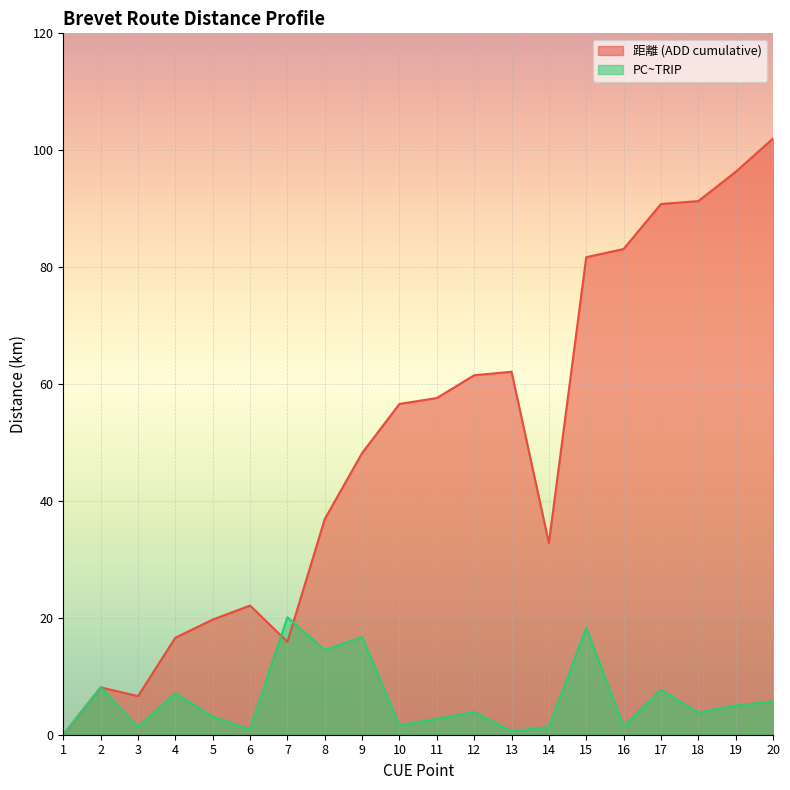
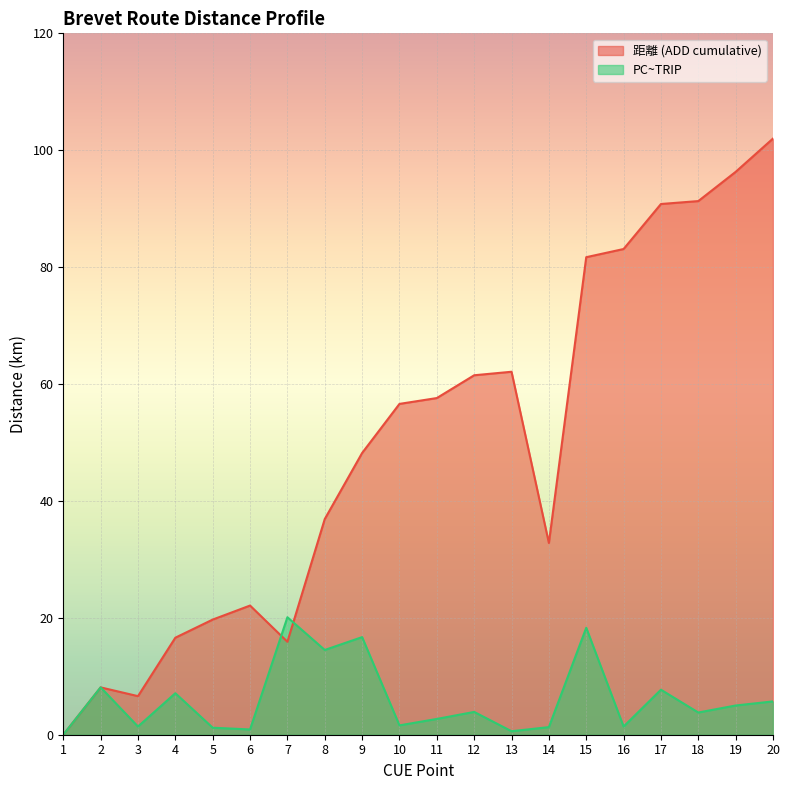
  {
    "距離 (ADD cumulative)": {
      "3": 7,
      "4": 17,
      "5": 20,
      "6": 22,
      "7": 16,
      "8": 37,
      "9": 48,
      "10": 57,
      "11": 58,
      "12": 62,
      "13": 62,
      "14": 33,
      "15": 82,
      "16": 83,
      "17": 91,
      "18": 91,
      "19": 96,
      "20": 102
    },
    "PC~TRIP": {
      "3": 1,
      "4": 7,
-     "5": 3,
+     "5": 1,
      "6": 1,
      "7": 20,
      "8": 15,
      "9": 17,
      "10": 2,
      "11": 3,
      "12": 4,
      "13": 1,
      "14": 1,
      "15": 18,
      "16": 1,
      "17": 8,
      "18": 4,
      "19": 5,
      "20": 6
    }
  }
